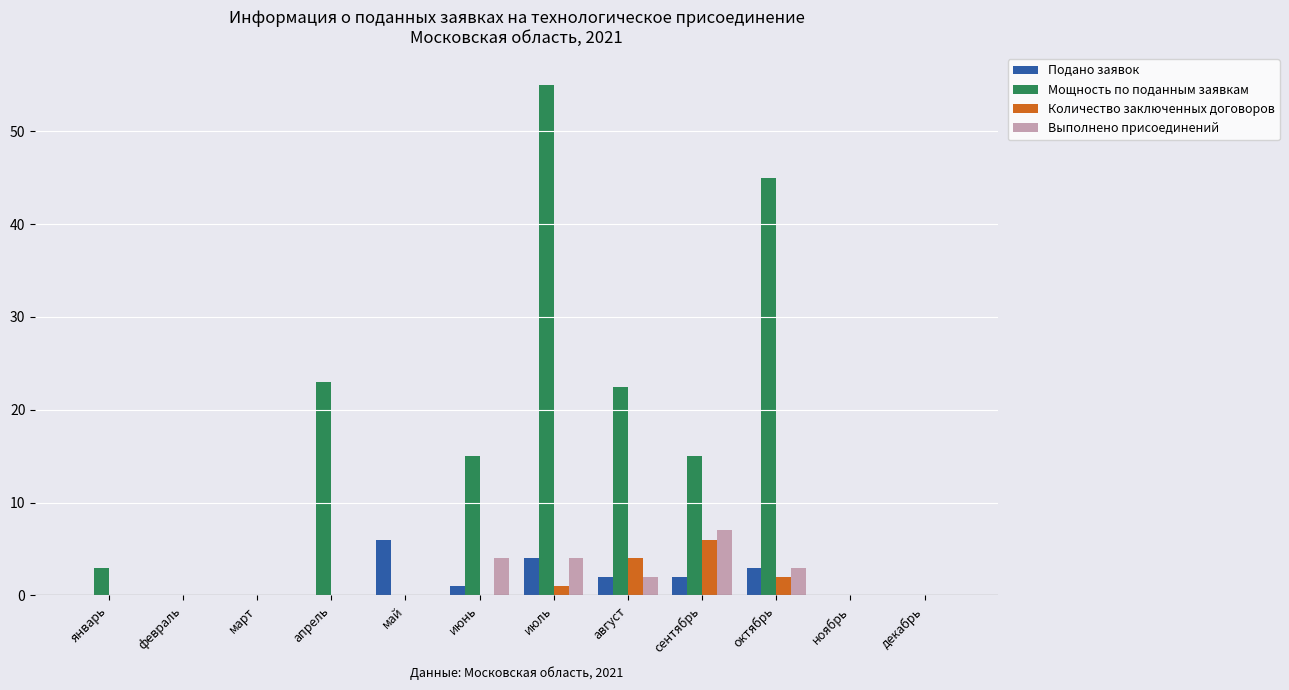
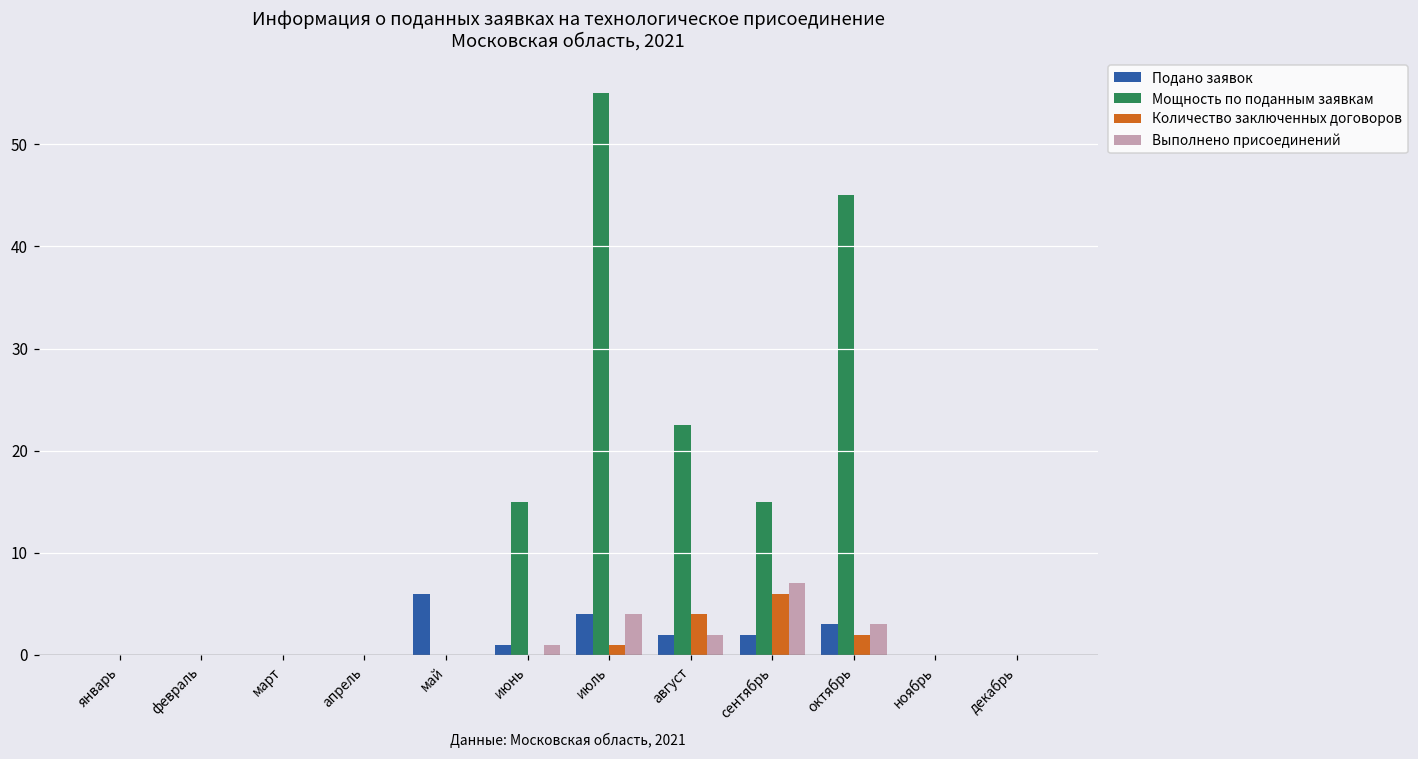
  {
    "Подано заявок": {
      "январь": 0,
      "февраль": 0,
      "март": 0,
      "апрель": 0,
      "май": 6,
      "июнь": 1,
      "июль": 4,
      "август": 2,
      "сентябрь": 2,
      "октябрь": 3,
      "ноябрь": 0,
      "декабрь": 0
    },
    "Мощность по поданным заявкам": {
-     "январь": 3,
+     "январь": 0,
      "февраль": 0,
      "март": 0,
-     "апрель": 23,
+     "апрель": 0,
      "май": 0,
      "июнь": 15,
      "июль": 55,
      "август": 23,
      "сентябрь": 15,
      "октябрь": 45,
      "ноябрь": 0,
      "декабрь": 0
    },
    "Количество заключенных договоров": {
      "январь": 0,
      "февраль": 0,
      "март": 0,
      "апрель": 0,
      "май": 0,
      "июнь": 0,
      "июль": 1,
      "август": 4,
      "сентябрь": 6,
      "октябрь": 2,
      "ноябрь": 0,
      "декабрь": 0
    },
    "Выполнено присоединений": {
      "январь": 0,
      "февраль": 0,
      "март": 0,
      "апрель": 0,
      "май": 0,
-     "июнь": 4,
+     "июнь": 1,
      "июль": 4,
      "август": 2,
      "сентябрь": 7,
      "октябрь": 3,
      "ноябрь": 0,
      "декабрь": 0
    }
  }
